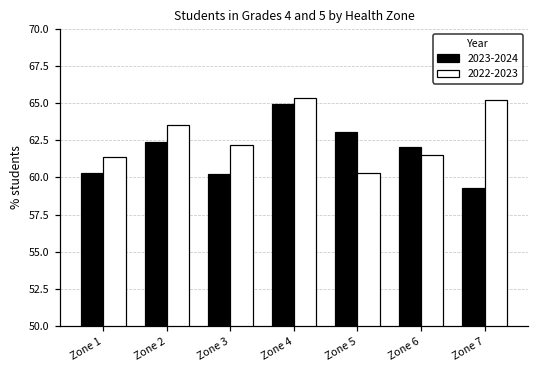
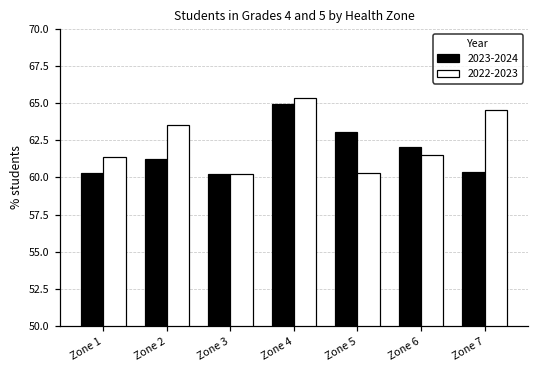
  {
    "2023-2024": {
      "Zone 1": 60.3,
-     "Zone 2": 62.4,
+     "Zone 2": 61.2,
      "Zone 3": 60.2,
      "Zone 4": 64.9,
      "Zone 5": 63.1,
      "Zone 6": 62.0,
-     "Zone 7": 59.3
+     "Zone 7": 60.4
    },
    "2022-2023": {
      "Zone 1": 61.4,
      "Zone 2": 63.5,
-     "Zone 3": 62.2,
+     "Zone 3": 60.2,
      "Zone 4": 65.4,
      "Zone 5": 60.3,
      "Zone 6": 61.5,
-     "Zone 7": 65.2
+     "Zone 7": 64.5
    }
  }
